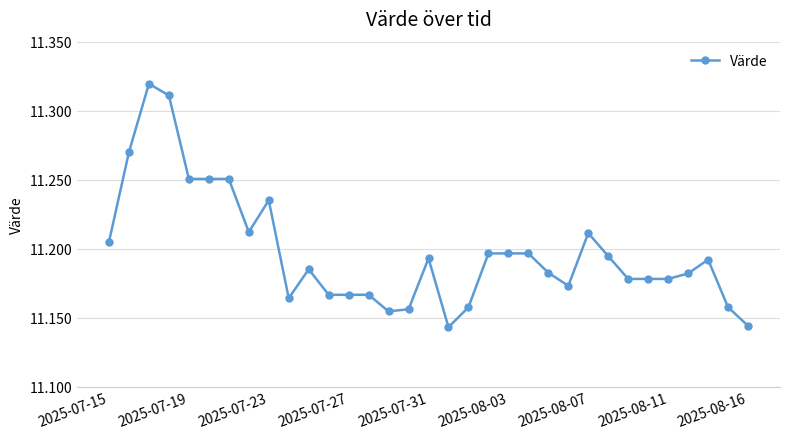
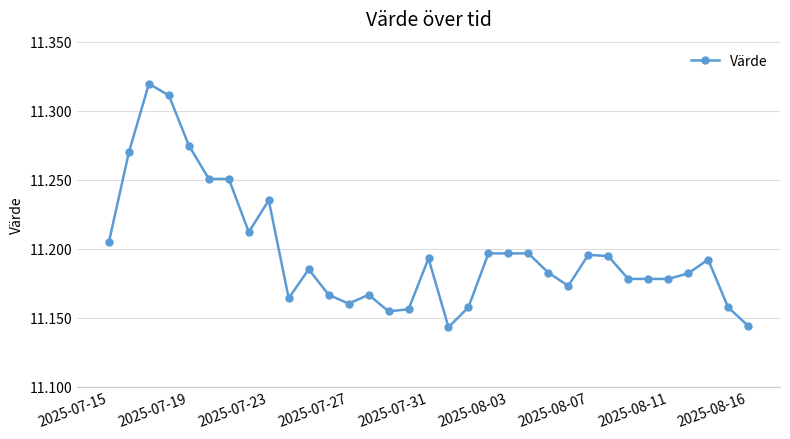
  {
    "2025-07-15": 11.205,
-   "2025-07-19": 11.251,
+   "2025-07-19": 11.275,
    "2025-07-23": 11.235,
-   "2025-07-27": 11.167,
+   "2025-07-27": 11.160,
    "2025-07-31": 11.193,
    "2025-08-03": 11.197,
-   "2025-08-07": 11.211,
+   "2025-08-07": 11.196,
    "2025-08-11": 11.178,
    "2025-08-16": 11.144
  }
